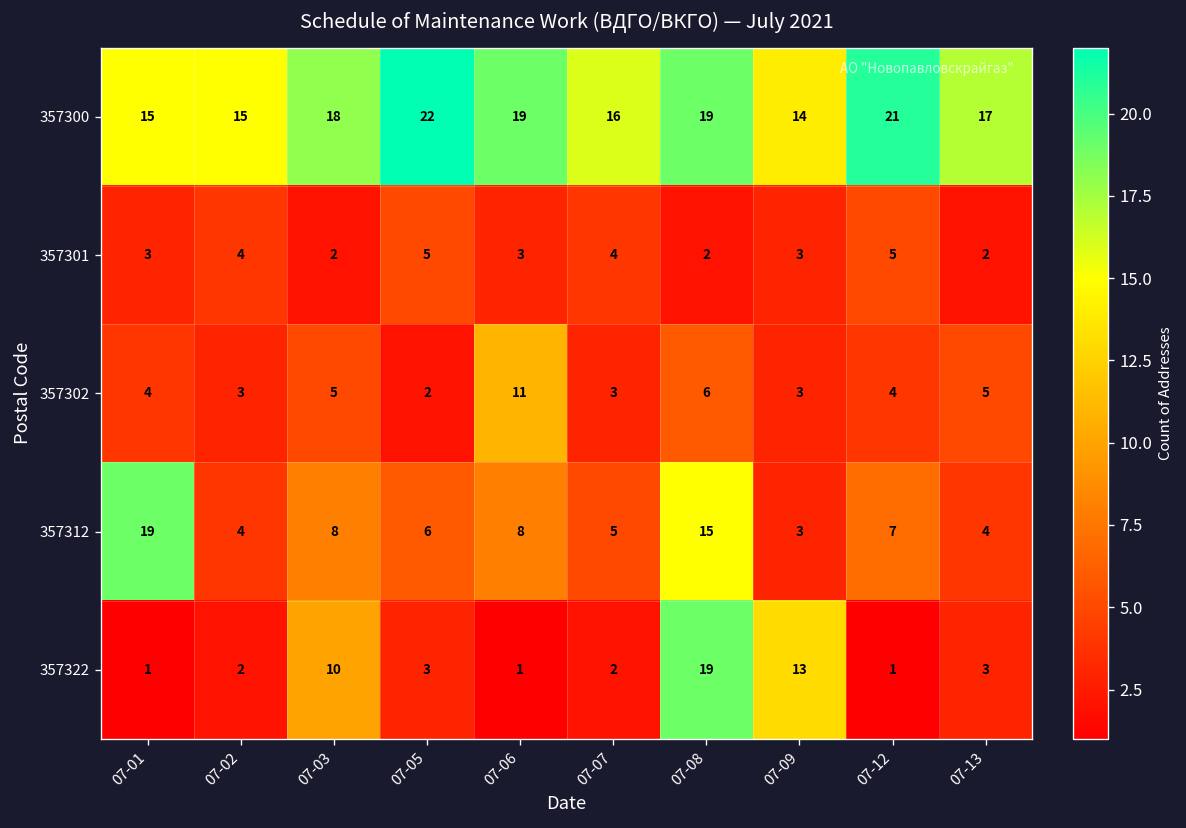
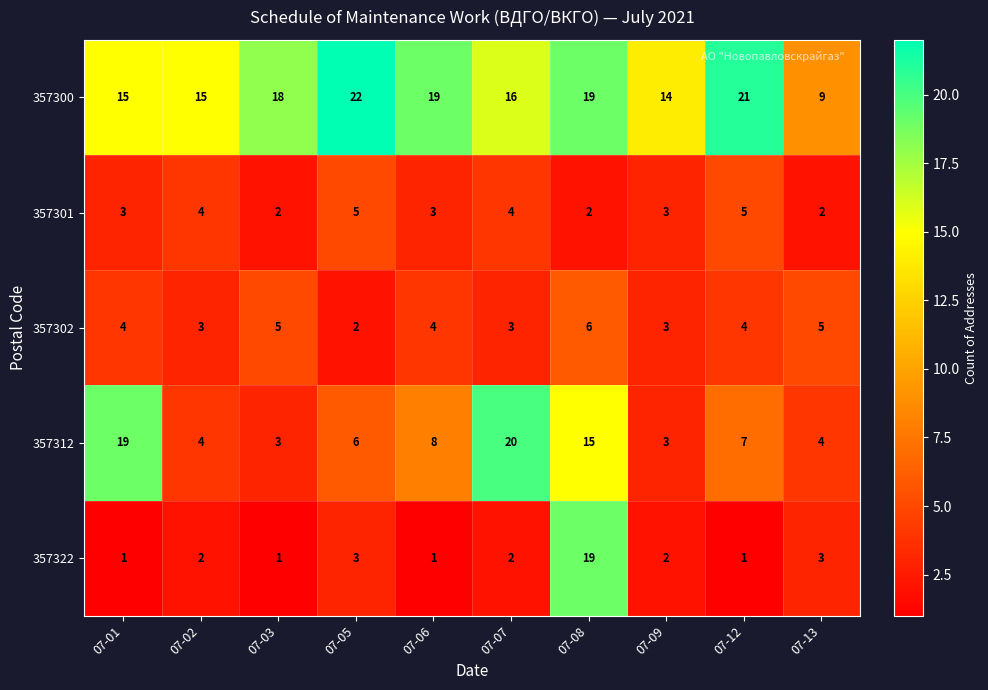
  {
    "357300": {
      "07-01": 15,
      "07-02": 15,
      "07-03": 18,
      "07-05": 22,
      "07-06": 19,
      "07-07": 16,
      "07-08": 19,
      "07-09": 14,
-     "07-13": 17
+     "07-13": 9
    },
    "357301": {
      "07-01": 3,
      "07-02": 4,
      "07-03": 2,
      "07-05": 5,
      "07-06": 3,
      "07-07": 4,
      "07-08": 2,
      "07-09": 3,
      "07-12": 5,
      "07-13": 2
    },
    "357302": {
      "07-01": 4,
      "07-02": 3,
      "07-03": 5,
      "07-05": 2,
-     "07-06": 11,
+     "07-06": 4,
      "07-07": 3,
      "07-08": 6,
      "07-09": 3,
      "07-12": 4,
      "07-13": 5
    },
    "357312": {
      "07-01": 19,
      "07-02": 4,
-     "07-03": 8,
+     "07-03": 3,
      "07-05": 6,
      "07-06": 8,
-     "07-07": 5,
+     "07-07": 20,
      "07-08": 15,
      "07-09": 3,
      "07-12": 7,
      "07-13": 4
    },
    "357322": {
      "07-01": 1,
      "07-02": 2,
-     "07-03": 10,
+     "07-03": 1,
      "07-05": 3,
      "07-06": 1,
      "07-07": 2,
      "07-08": 19,
-     "07-09": 13,
+     "07-09": 2,
      "07-12": 1,
      "07-13": 3
    }
  }
